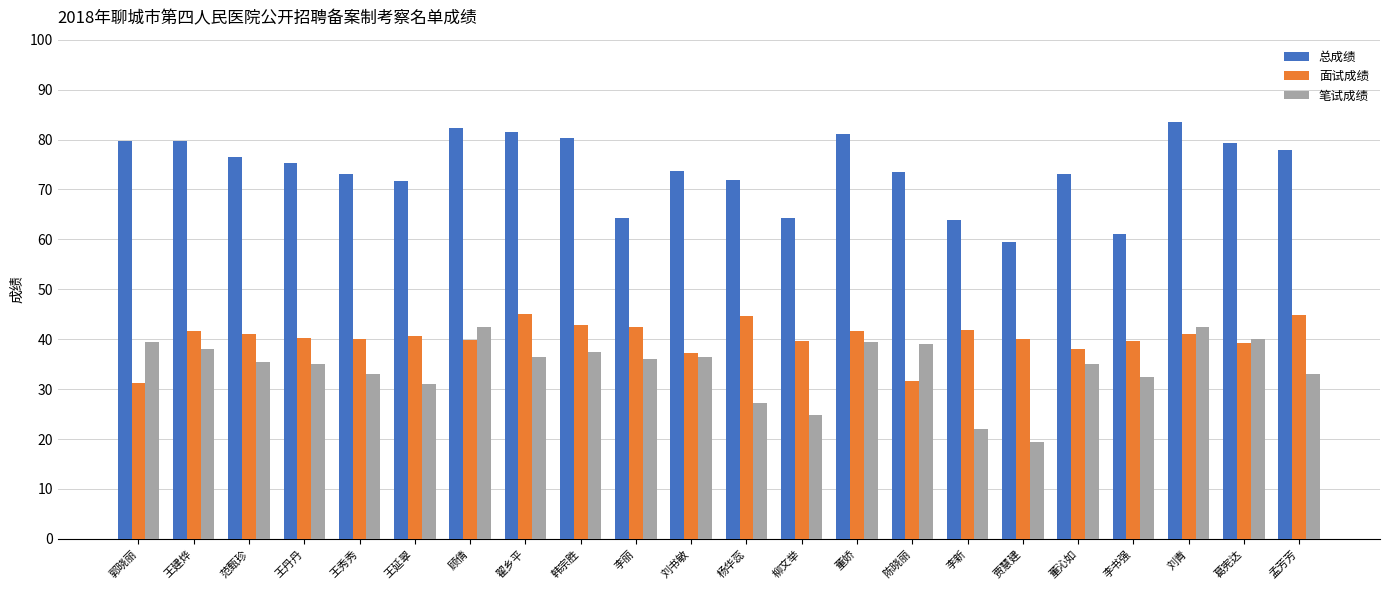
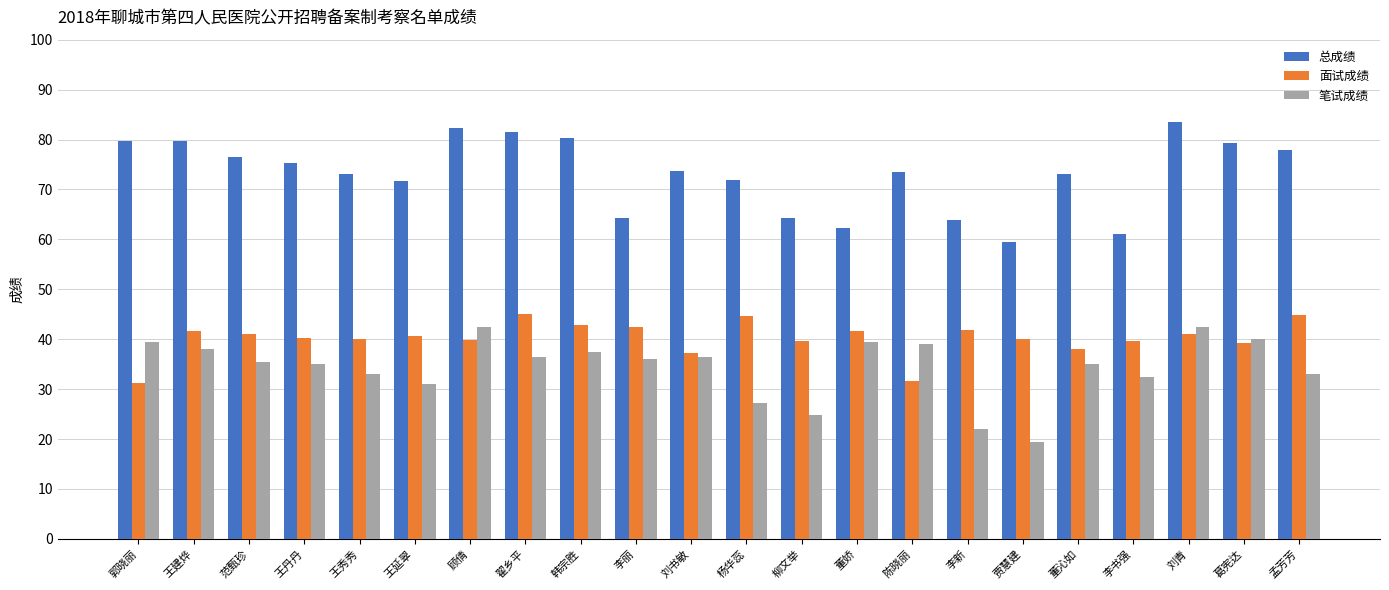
  {
    "总成绩": {
      "郭晓丽": 80,
      "王建烨": 80,
      "范甄珍": 77,
      "王丹丹": 75,
      "王秀秀": 73,
      "王延翠": 72,
      "顾倩": 82,
      "翟乡平": 82,
      "韩宗胜": 80,
      "李丽": 64,
      "刘书敏": 74,
      "杨华蕊": 72,
      "柳文举": 64,
-     "董娇": 81,
+     "董娇": 62,
      "陈晓丽": 74,
      "李新": 64,
      "贾慧建": 60,
      "董沁如": 73,
      "李书强": 61,
      "刘青": 84,
      "葛宪达": 79,
      "孟芳芳": 78
    },
    "面试成绩": {
      "郭晓丽": 31,
      "王建烨": 42,
      "范甄珍": 41,
      "王丹丹": 40,
      "王秀秀": 40,
      "王延翠": 41,
      "顾倩": 40,
      "翟乡平": 45,
      "韩宗胜": 43,
      "李丽": 43,
      "刘书敏": 37,
      "杨华蕊": 45,
      "柳文举": 40,
      "董娇": 42,
      "陈晓丽": 32,
      "李新": 42,
      "贾慧建": 40,
      "董沁如": 38,
      "李书强": 40,
      "刘青": 41,
      "葛宪达": 39,
      "孟芳芳": 45
    },
    "笔试成绩": {
      "郭晓丽": 40,
      "王建烨": 38,
      "范甄珍": 36,
      "王丹丹": 35,
      "王秀秀": 33,
      "王延翠": 31,
      "顾倩": 43,
      "翟乡平": 37,
      "韩宗胜": 38,
      "李丽": 36,
      "刘书敏": 37,
      "杨华蕊": 27,
      "柳文举": 25,
      "董娇": 40,
      "陈晓丽": 39,
      "李新": 22,
      "贾慧建": 20,
      "董沁如": 35,
      "李书强": 33,
      "刘青": 43,
      "葛宪达": 40,
      "孟芳芳": 33
    }
  }
